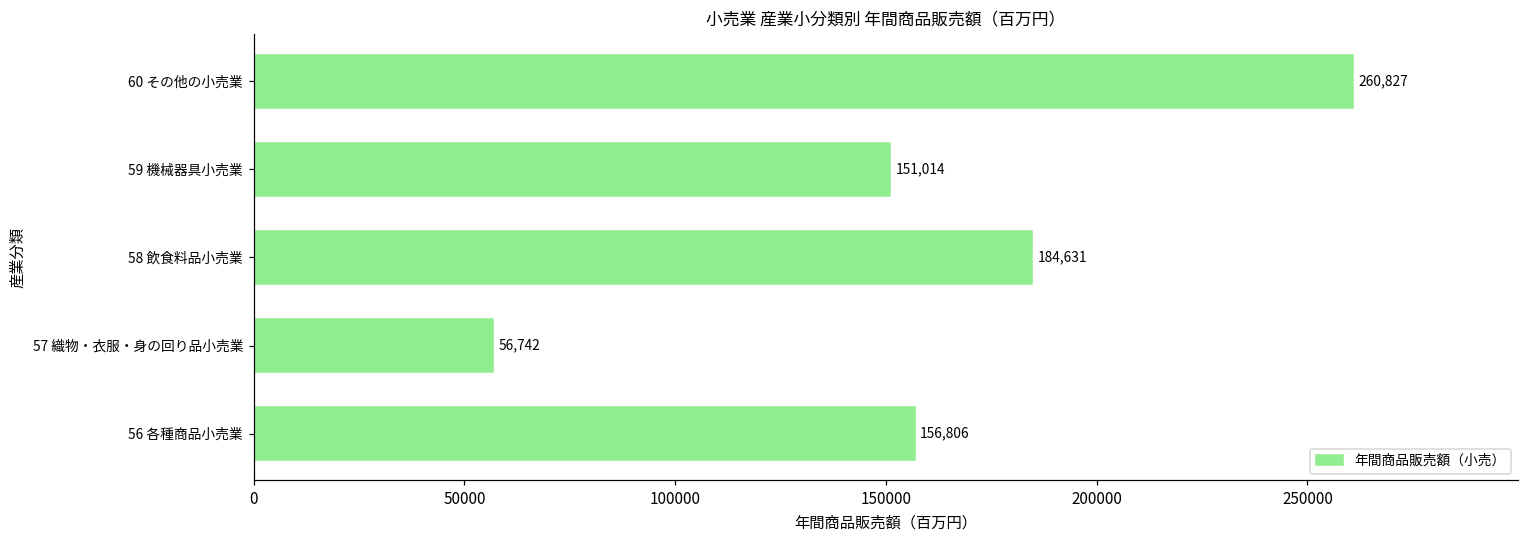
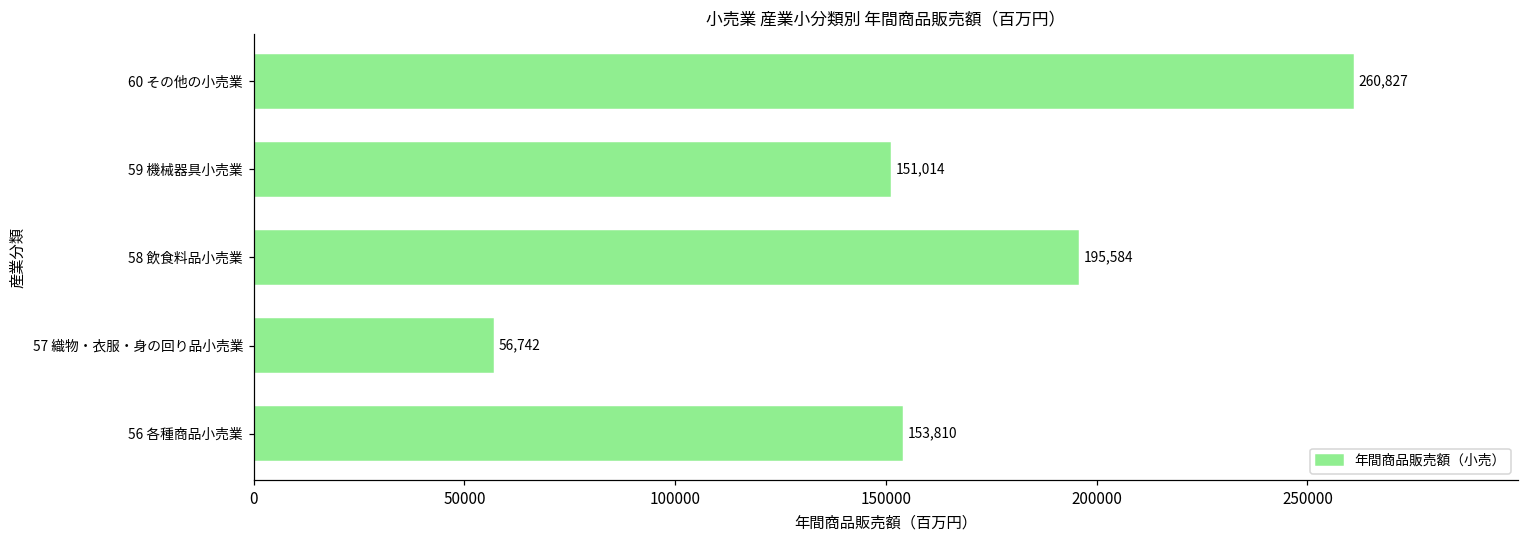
  {
    "60 その他の小売業": "260,827",
    "59 機械器具小売業": "151,014",
-   "58 飲食料品小売業": "184,631",
+   "58 飲食料品小売業": "195,584",
    "57 織物・衣服・身の回り品小売業": "56,742",
-   "56 各種商品小売業": "156,806"
+   "56 各種商品小売業": "153,810"
  }
